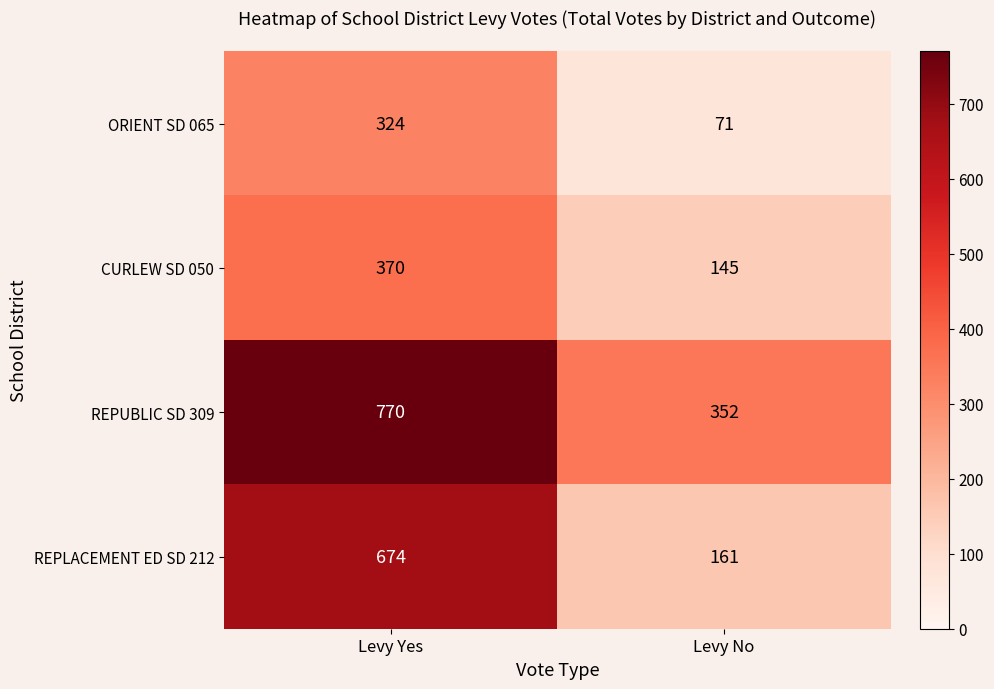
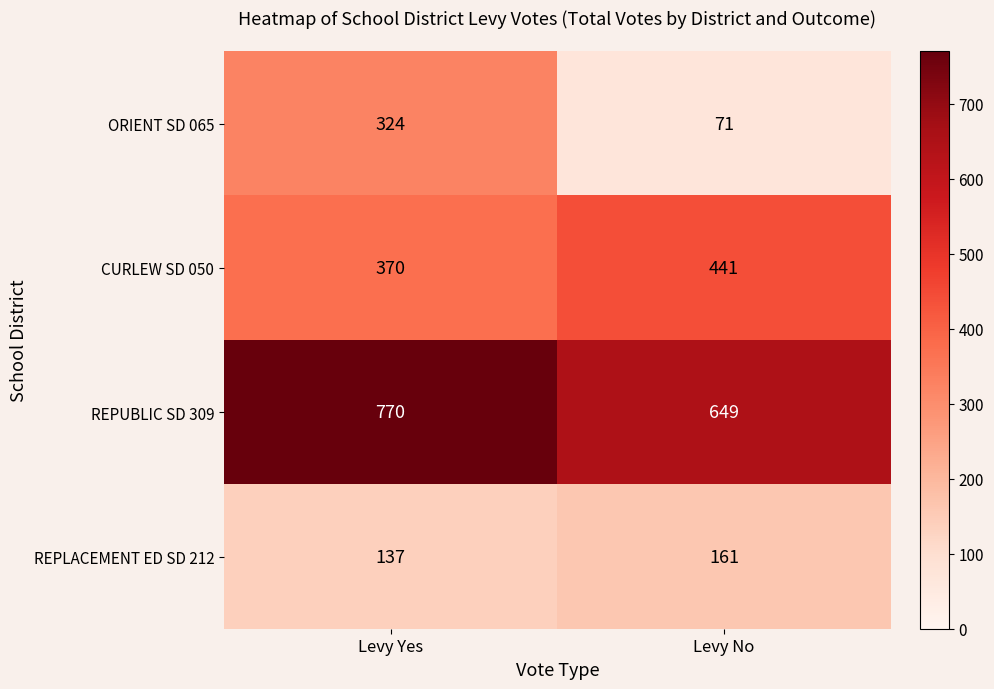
  {
    "ORIENT SD 065": {
      "Levy Yes": 324,
      "Levy No": 71
    },
    "CURLEW SD 050": {
      "Levy Yes": 370,
-     "Levy No": 145
+     "Levy No": 441
    },
    "REPUBLIC SD 309": {
      "Levy Yes": 770,
-     "Levy No": 352
+     "Levy No": 649
    },
    "REPLACEMENT ED SD 212": {
-     "Levy Yes": 674,
+     "Levy Yes": 137,
      "Levy No": 161
    }
  }
